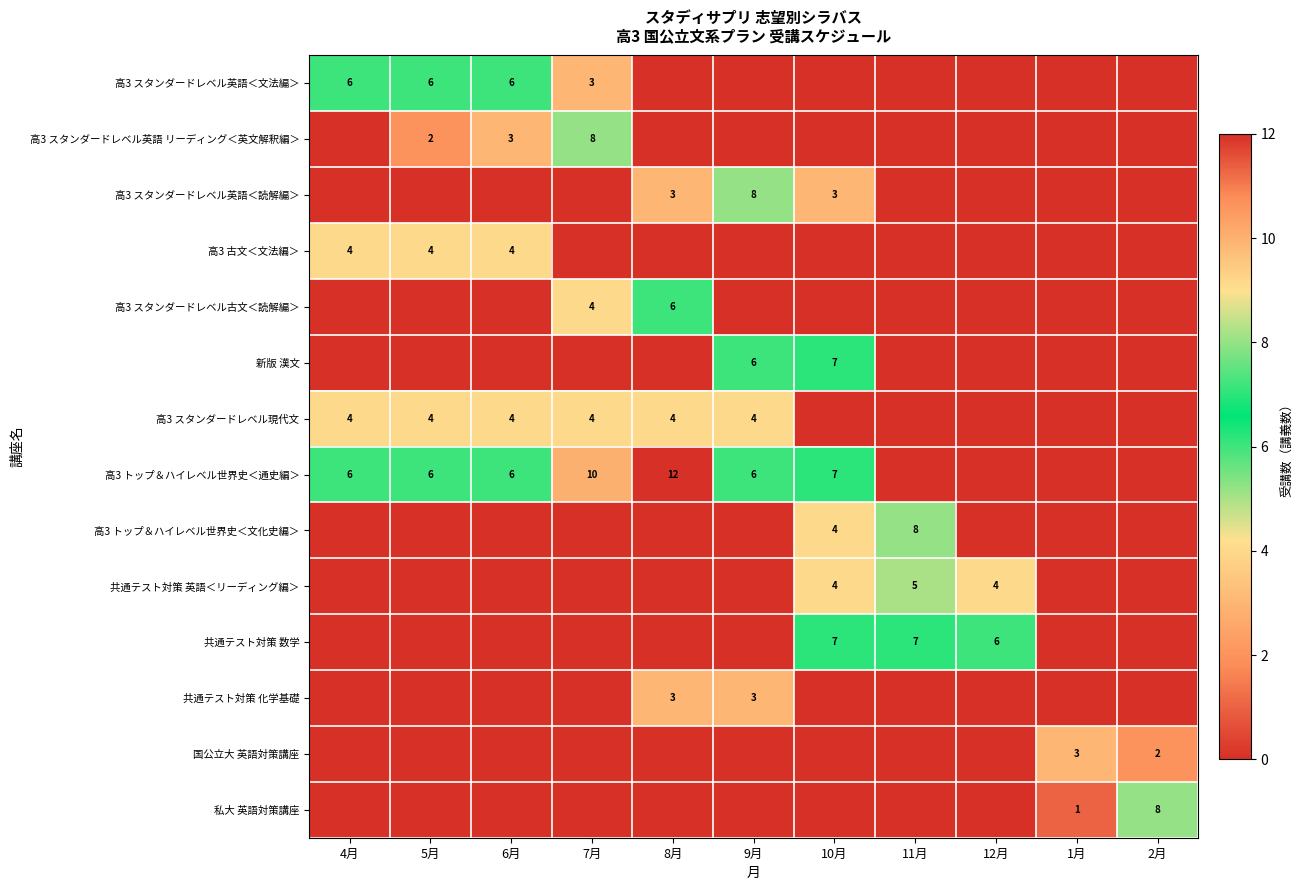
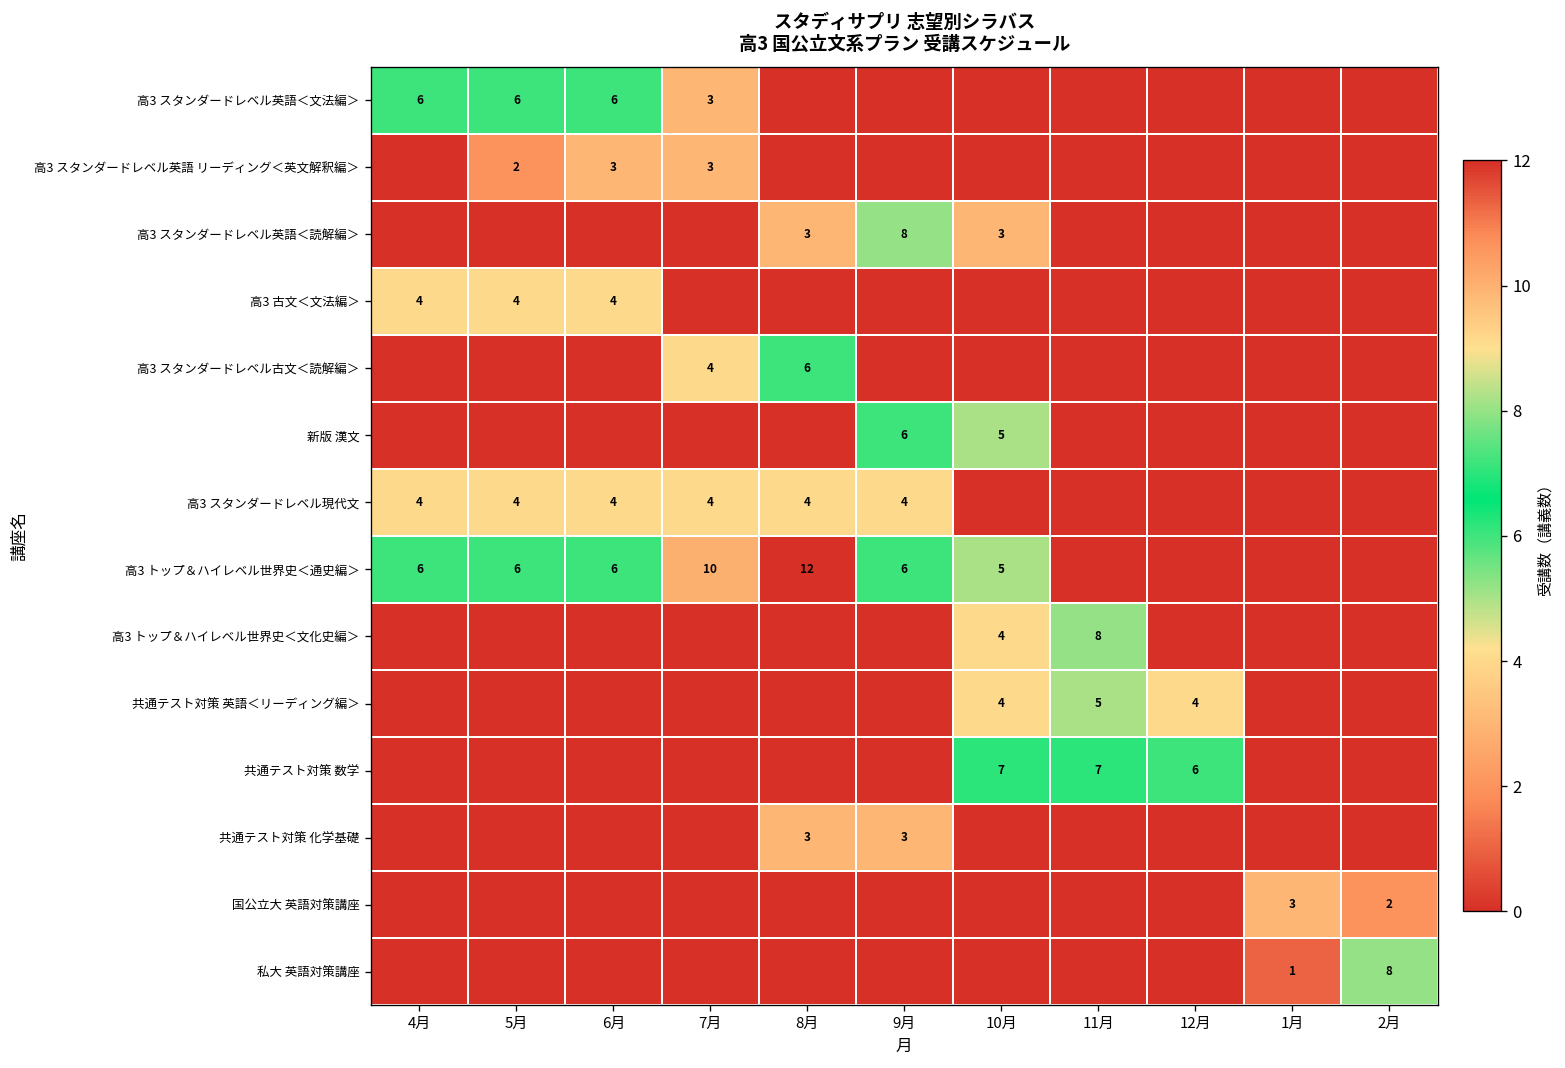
  {
    "高3 スタンダードレベル英語＜文法編＞": {
      "4月": 6,
      "5月": 6,
      "6月": 6,
      "7月": 3
    },
    "高3 スタンダードレベル英語 リーディング＜英文解釈編＞": {
      "5月": 2,
      "6月": 3,
-     "7月": 8
+     "7月": 3
    },
    "高3 スタンダードレベル英語＜読解編＞": {
      "8月": 3,
      "9月": 8,
      "10月": 3
    },
    "高3 古文＜文法編＞": {
      "4月": 4,
      "5月": 4,
      "6月": 4
    },
    "高3 スタンダードレベル古文＜読解編＞": {
      "7月": 4,
      "8月": 6
    },
    "新版 漢文": {
      "9月": 6,
-     "10月": 7
+     "10月": 5
    },
    "高3 スタンダードレベル現代文": {
      "4月": 4,
      "5月": 4,
      "6月": 4,
      "7月": 4,
      "8月": 4,
      "9月": 4
    },
    "高3 トップ＆ハイレベル世界史＜通史編＞": {
      "4月": 6,
      "5月": 6,
      "6月": 6,
      "7月": 10,
      "8月": 12,
      "9月": 6,
-     "10月": 7
+     "10月": 5
    },
    "高3 トップ＆ハイレベル世界史＜文化史編＞": {
      "10月": 4,
      "11月": 8
    },
    "共通テスト対策 英語＜リーディング編＞": {
      "10月": 4,
      "11月": 5,
      "12月": 4
    },
    "共通テスト対策 数学": {
      "10月": 7,
      "11月": 7,
      "12月": 6
    },
    "共通テスト対策 化学基礎": {
      "8月": 3,
      "9月": 3
    },
    "国公立大 英語対策講座": {
      "1月": 3,
      "2月": 2
    },
    "私大 英語対策講座": {
      "1月": 1,
      "2月": 8
    }
  }
